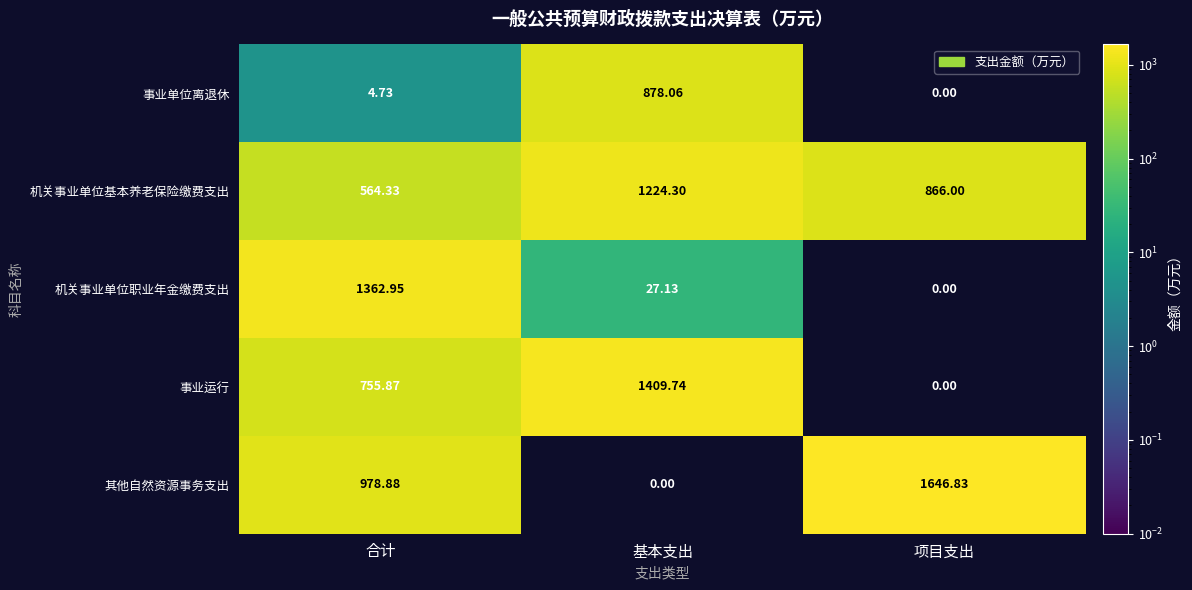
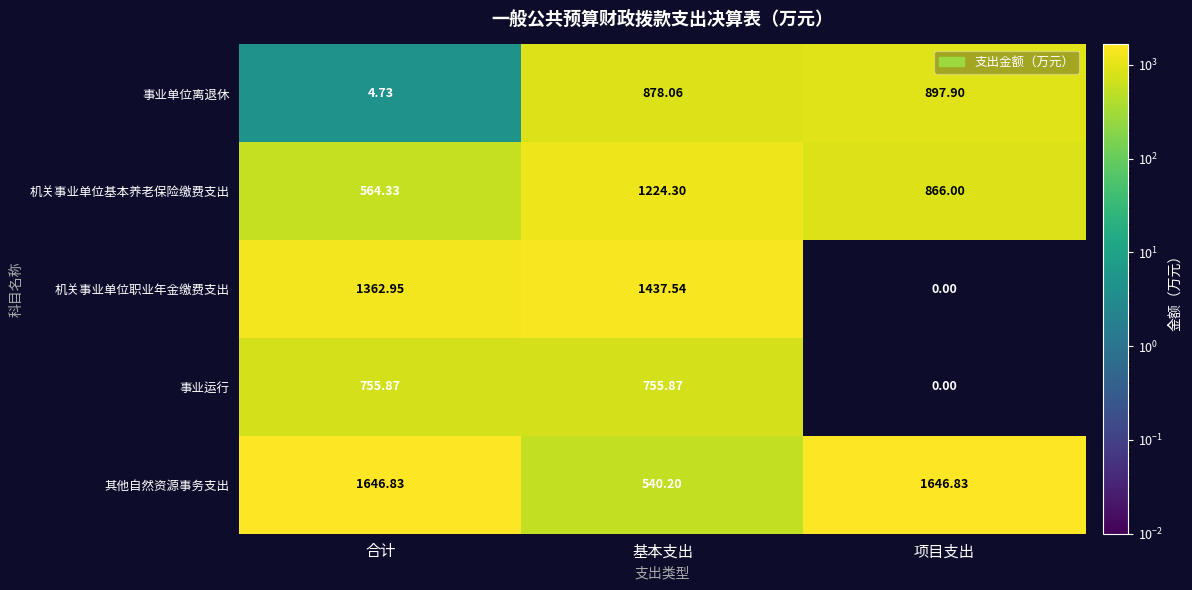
  {
    "事业单位离退休": {
      "合计": 4.73,
      "基本支出": 878.06,
-     "项目支出": 0.00
+     "项目支出": 897.90
    },
    "机关事业单位基本养老保险缴费支出": {
      "合计": 564.33,
      "基本支出": 1224.30,
      "项目支出": 866.00
    },
    "机关事业单位职业年金缴费支出": {
      "合计": 1362.95,
-     "基本支出": 27.13,
+     "基本支出": 1437.54,
      "项目支出": 0.00
    },
    "事业运行": {
      "合计": 755.87,
-     "基本支出": 1409.74,
+     "基本支出": 755.87,
      "项目支出": 0.00
    },
    "其他自然资源事务支出": {
-     "合计": 978.88,
-     "基本支出": 0.00,
+     "合计": 1646.83,
+     "基本支出": 540.20,
      "项目支出": 1646.83
    }
  }
